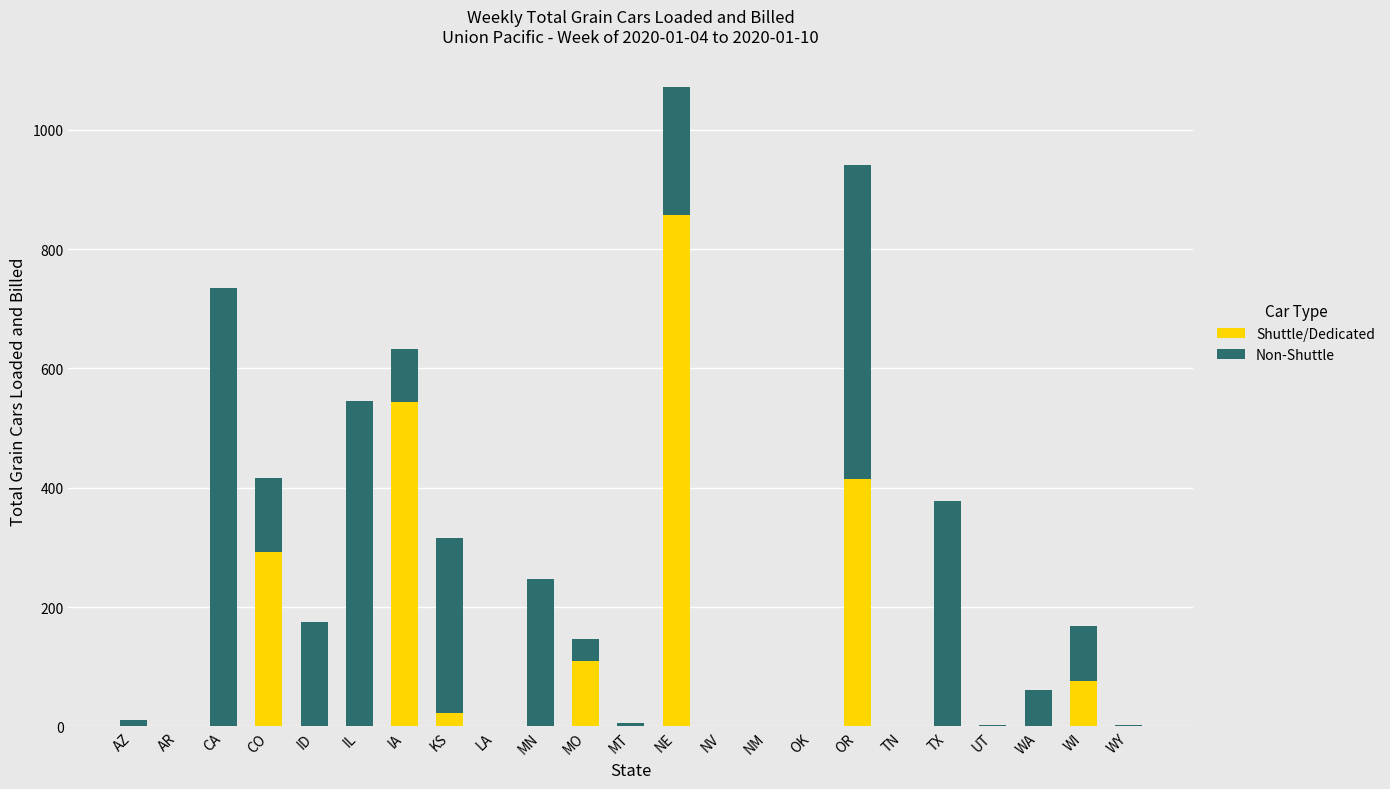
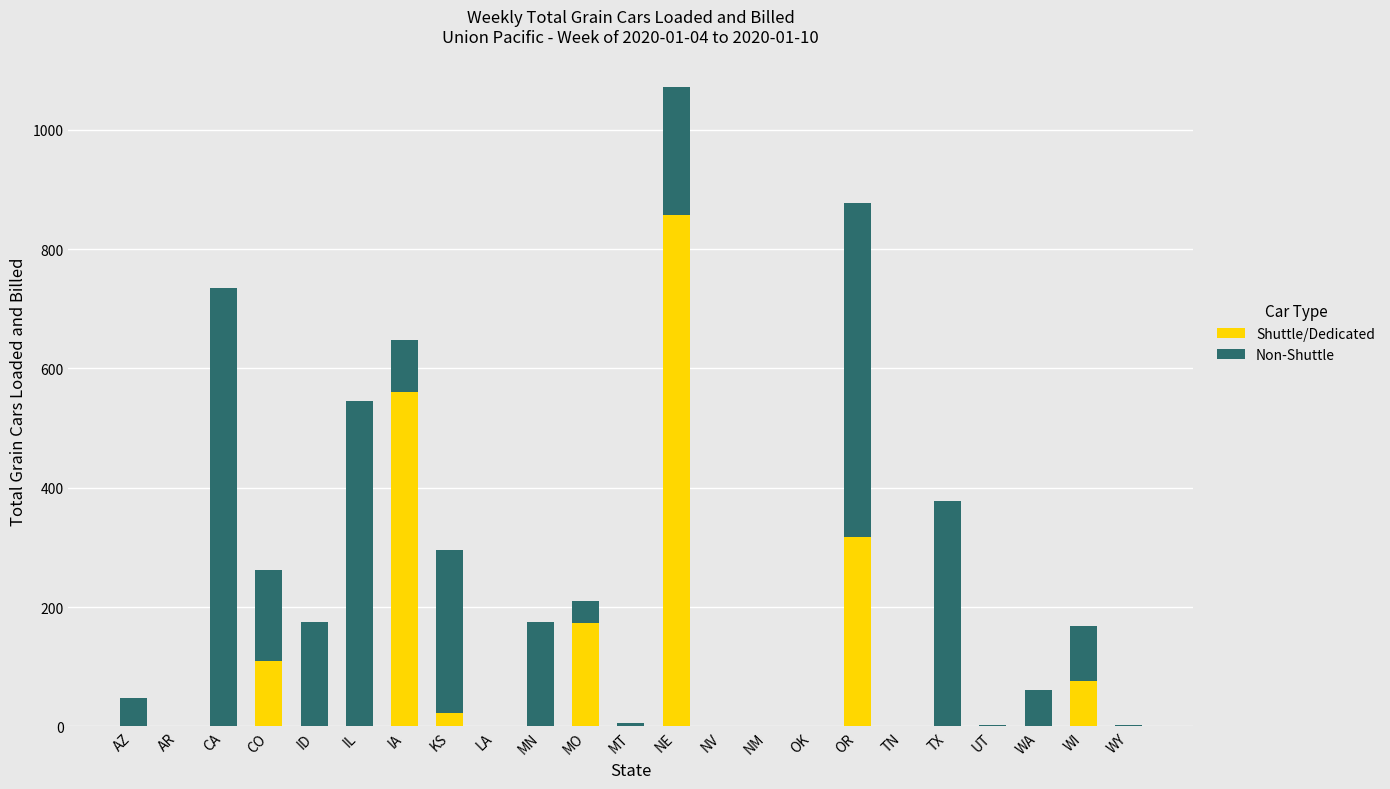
  {
    "Shuttle/Dedicated": {
      "AZ": 0,
      "AR": 0,
      "CA": 0,
-     "CO": 290,
+     "CO": 110,
      "ID": 0,
      "IL": 0,
-     "IA": 540,
+     "IA": 560,
      "KS": 20,
      "LA": 0,
      "MN": 0,
-     "MO": 110,
+     "MO": 170,
      "MT": 0,
      "NE": 860,
      "NV": 0,
      "NM": 0,
      "OK": 0,
-     "OR": 410,
+     "OR": 320,
      "TN": 0,
      "TX": 0,
      "UT": 0,
      "WA": 0,
      "WI": 80,
      "WY": 0
    },
    "Non-Shuttle": {
-     "AZ": 10,
+     "AZ": 50,
      "AR": 0,
      "CA": 740,
-     "CO": 130,
+     "CO": 150,
      "ID": 180,
      "IL": 550,
      "IA": 90,
-     "KS": 290,
+     "KS": 270,
      "LA": 0,
-     "MN": 250,
+     "MN": 180,
      "MO": 40,
      "MT": 10,
      "NE": 210,
      "NM": 0,
      "OK": 0,
-     "OR": 530,
+     "OR": 560,
      "TN": 0,
      "TX": 380,
      "WA": 60,
      "WI": 90
    }
  }
